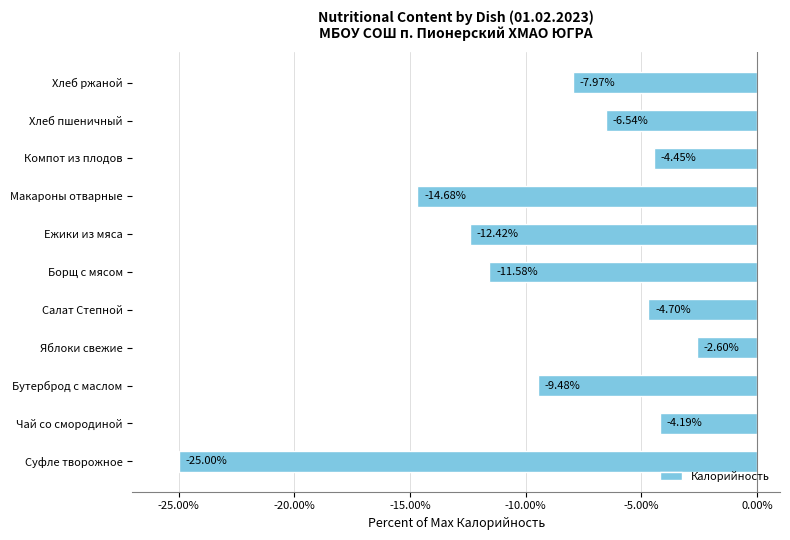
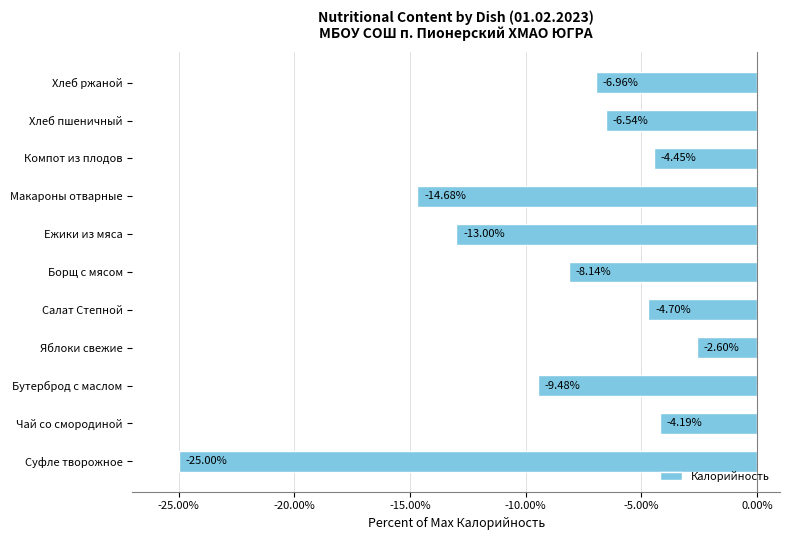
  {
-   "Хлеб ржаной": "-7.97%",
+   "Хлеб ржаной": "-6.96%",
    "Хлеб пшеничный": "-6.54%",
    "Компот из плодов": "-4.45%",
    "Макароны отварные": "-14.68%",
-   "Ежики из мяса": "-12.42%",
-   "Борщ с мясом": "-11.58%",
+   "Ежики из мяса": "-13.00%",
+   "Борщ с мясом": "-8.14%",
    "Салат Степной": "-4.70%",
    "Яблоки свежие": "-2.60%",
    "Бутерброд с маслом": "-9.48%",
    "Чай со смородиной": "-4.19%",
    "Суфле творожное": "-25.00%"
  }
